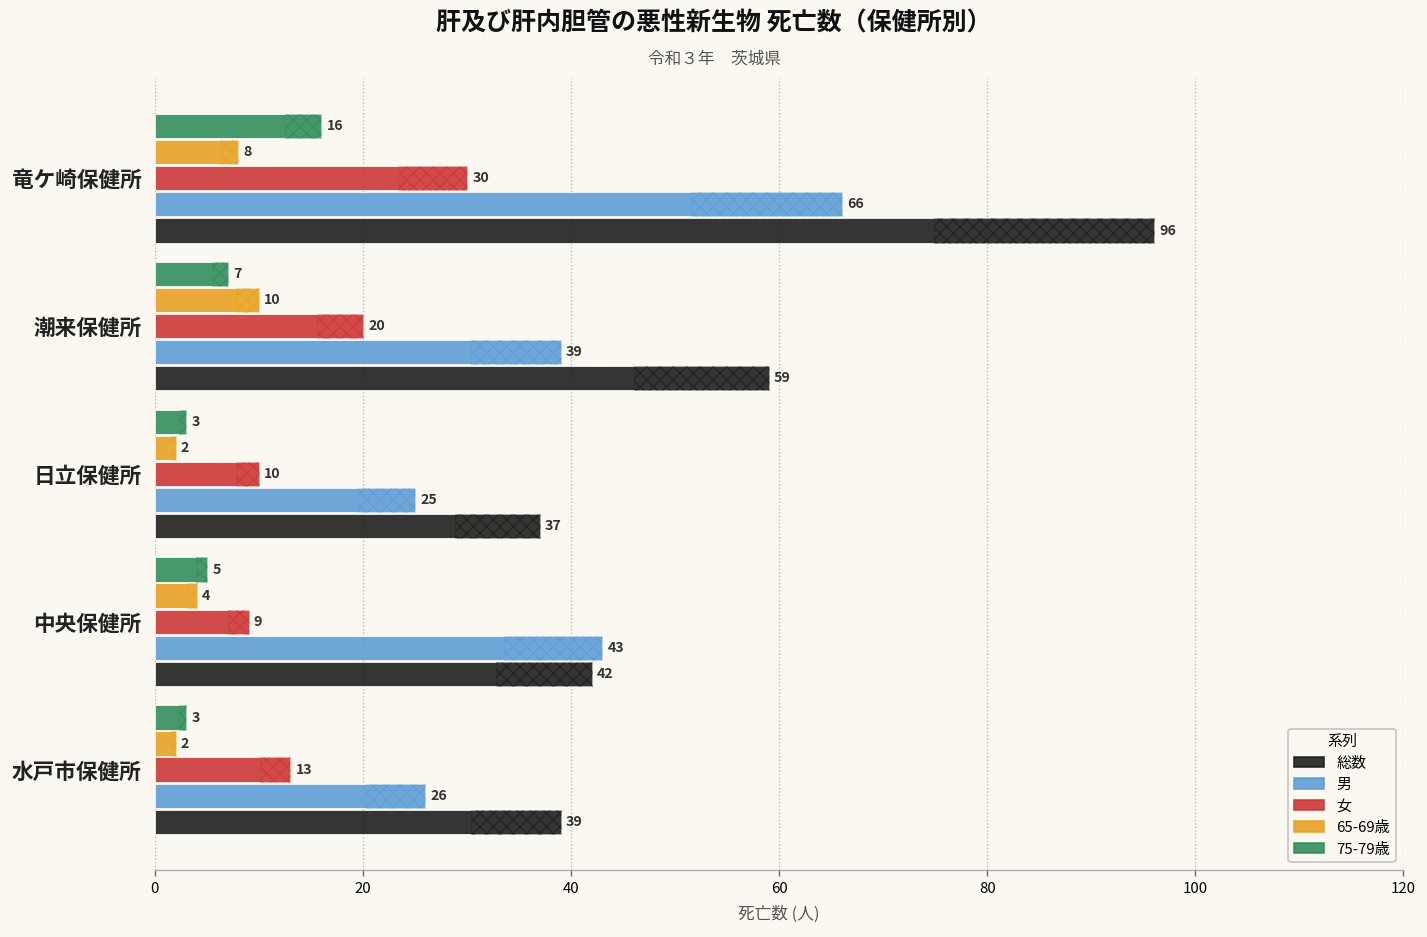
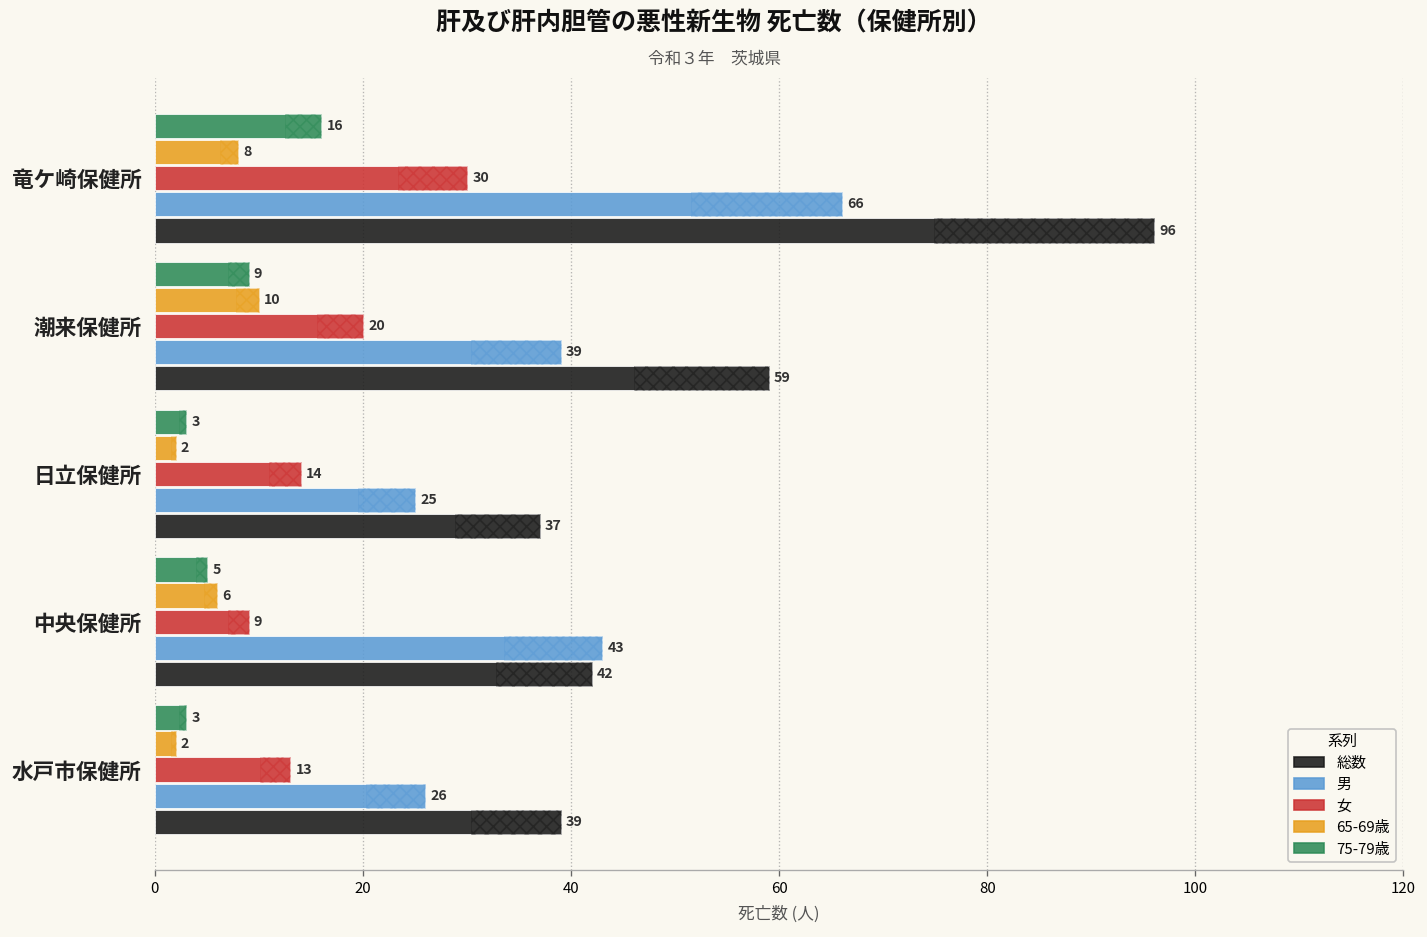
  {
    "総数": {
      "竜ケ崎保健所": 96,
      "潮来保健所": 59,
      "日立保健所": 37,
      "中央保健所": 42,
      "水戸市保健所": 39
    },
    "男": {
      "竜ケ崎保健所": 66,
      "潮来保健所": 39,
      "日立保健所": 25,
      "中央保健所": 43,
      "水戸市保健所": 26
    },
    "女": {
      "竜ケ崎保健所": 30,
      "潮来保健所": 20,
-     "日立保健所": 10,
+     "日立保健所": 14,
      "中央保健所": 9,
      "水戸市保健所": 13
    },
    "65-69歳": {
      "竜ケ崎保健所": 8,
      "潮来保健所": 10,
      "日立保健所": 2,
-     "中央保健所": 4,
+     "中央保健所": 6,
      "水戸市保健所": 2
    },
    "75-79歳": {
      "竜ケ崎保健所": 16,
-     "潮来保健所": 7,
+     "潮来保健所": 9,
      "日立保健所": 3,
      "中央保健所": 5,
      "水戸市保健所": 3
    }
  }
